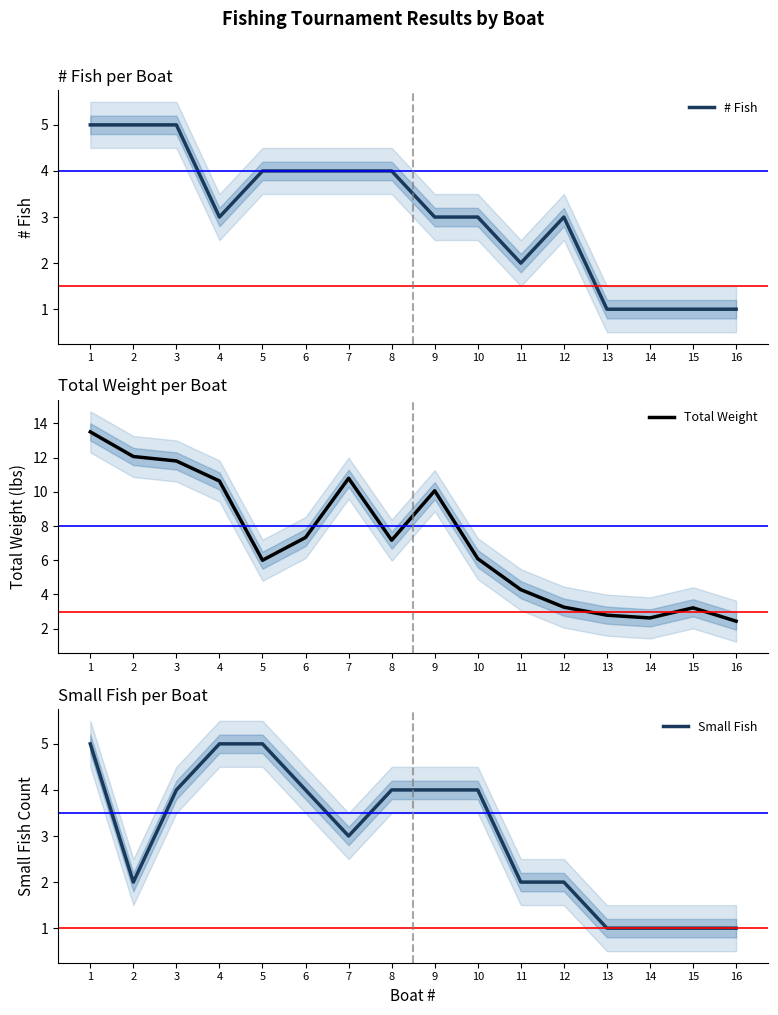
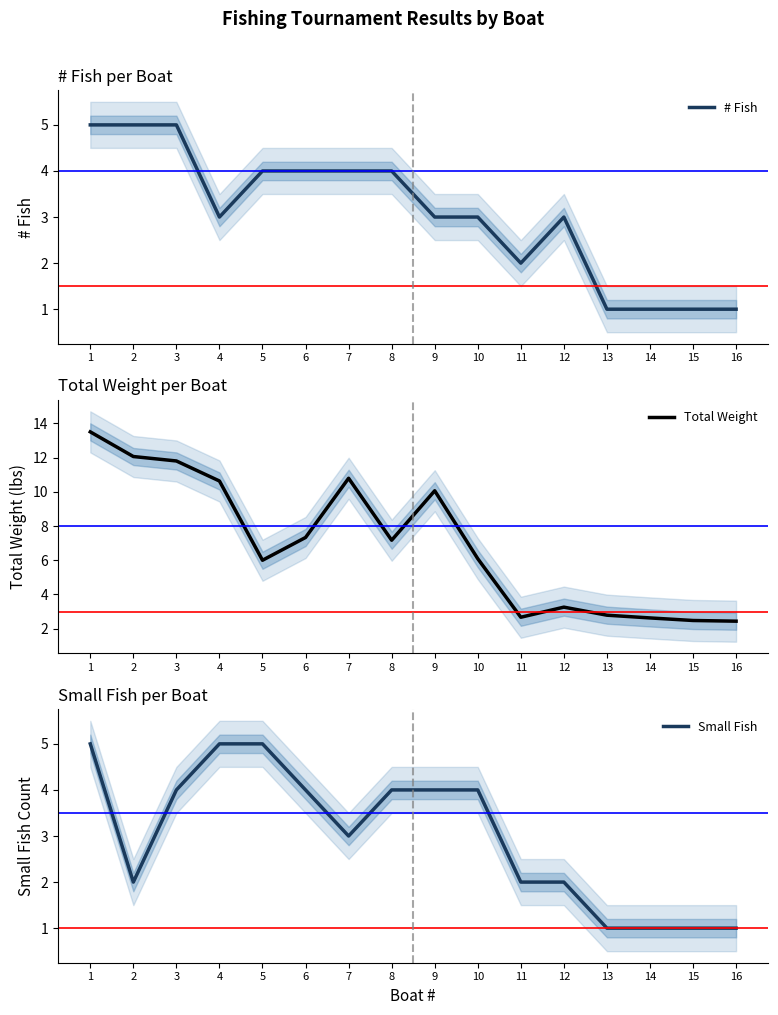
  {
    "# Fish per Boat": {
      "# Fish": {
        "1": 5.0,
        "2": 5.0,
        "3": 5.0,
        "4": 3.0,
        "5": 4.0,
        "6": 4.0,
        "7": 4.0,
        "8": 4.0,
        "9": 3.0,
        "10": 3.0,
        "11": 2.0,
        "12": 3.0,
        "13": 1.0,
        "14": 1.0,
        "15": 1.0,
        "16": 1.0
      }
    },
    "Total Weight per Boat": {
      "Total Weight": {
        "1": 13.5,
        "2": 12.1,
        "3": 11.8,
        "4": 10.6,
        "5": 6.0,
        "6": 7.3,
        "7": 10.8,
        "8": 7.2,
        "9": 10.1,
        "10": 6.1,
-       "11": 4.3,
+       "11": 2.7,
        "12": 3.3,
        "13": 2.8,
        "14": 2.6,
-       "15": 3.2,
+       "15": 2.5,
        "16": 2.4
      }
    },
    "Small Fish per Boat": {
      "Small Fish": {
        "1": 5.0,
        "2": 2.0,
        "3": 4.0,
        "4": 5.0,
        "5": 5.0,
        "6": 4.0,
        "7": 3.0,
        "8": 4.0,
        "9": 4.0,
        "10": 4.0,
        "11": 2.0,
        "12": 2.0,
        "13": 1.0,
        "14": 1.0,
        "15": 1.0,
        "16": 1.0
      }
    }
  }
